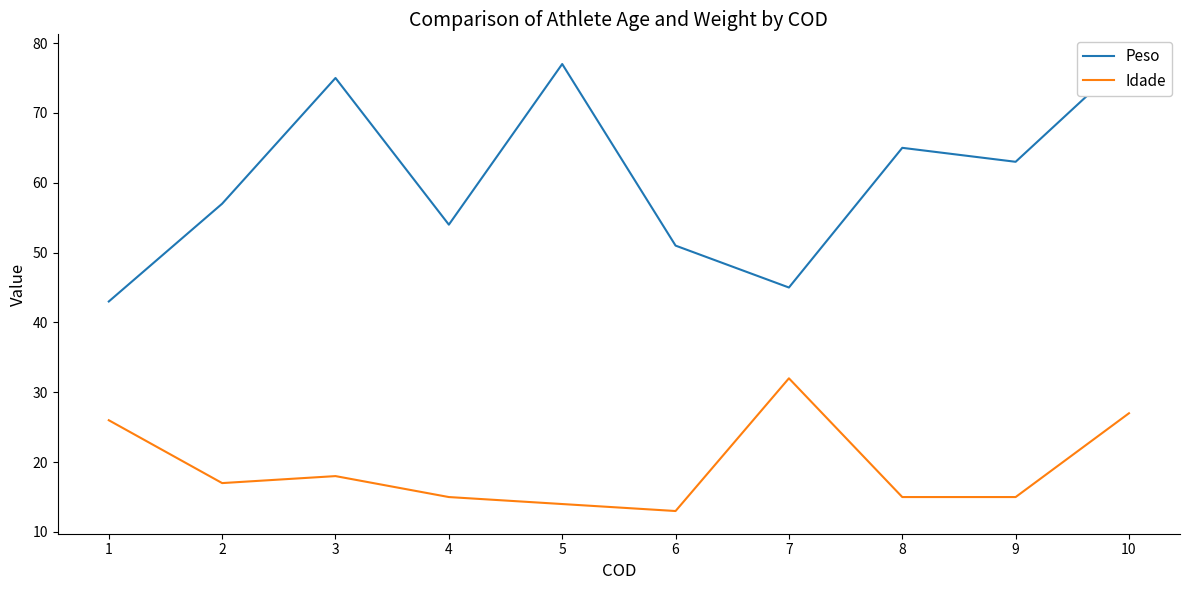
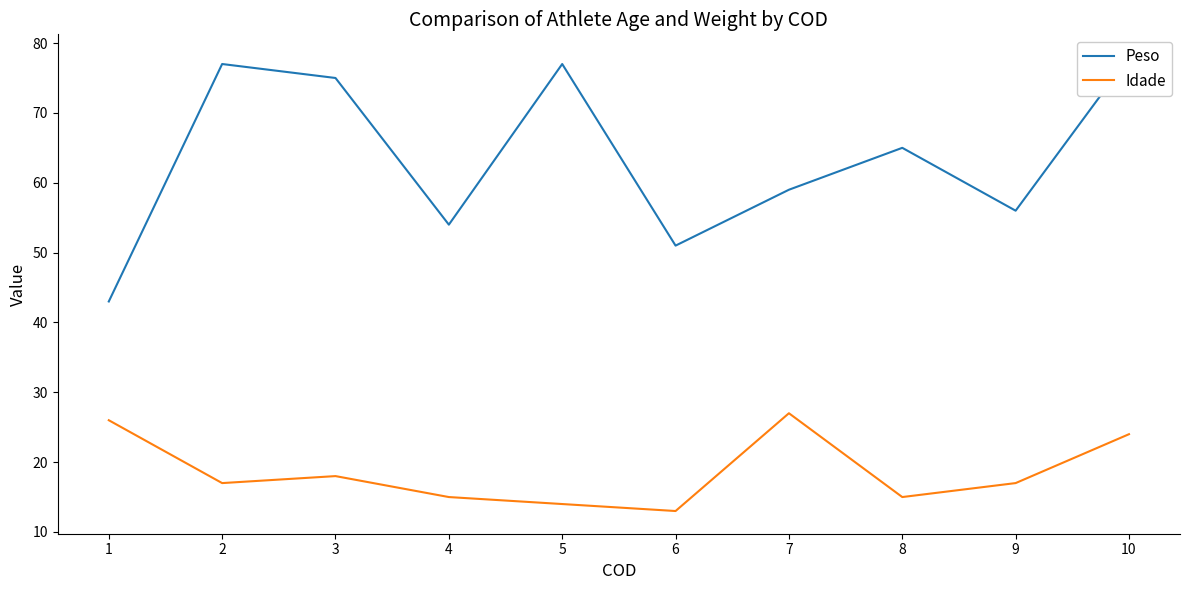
  {
    "Peso": {
      "1": 43,
-     "2": 57,
+     "2": 77,
      "3": 75,
      "4": 54,
      "5": 77,
      "6": 51,
-     "7": 45,
+     "7": 59,
      "8": 65,
-     "9": 63
+     "9": 56
    },
    "Idade": {
      "1": 26,
      "2": 17,
      "3": 18,
      "4": 15,
      "5": 14,
      "6": 13,
-     "7": 32,
+     "7": 27,
      "8": 15,
-     "9": 15,
-     "10": 27
+     "9": 17,
+     "10": 24
    }
  }
